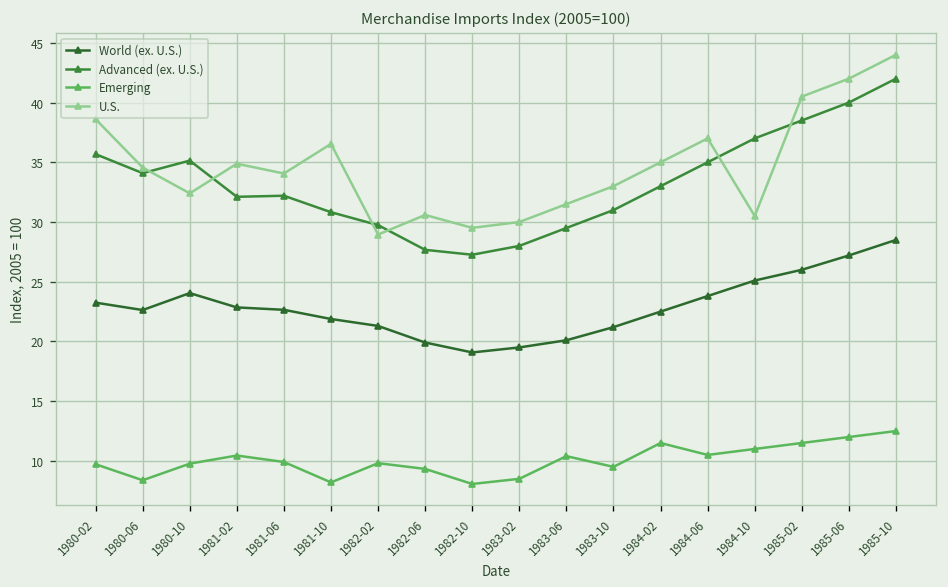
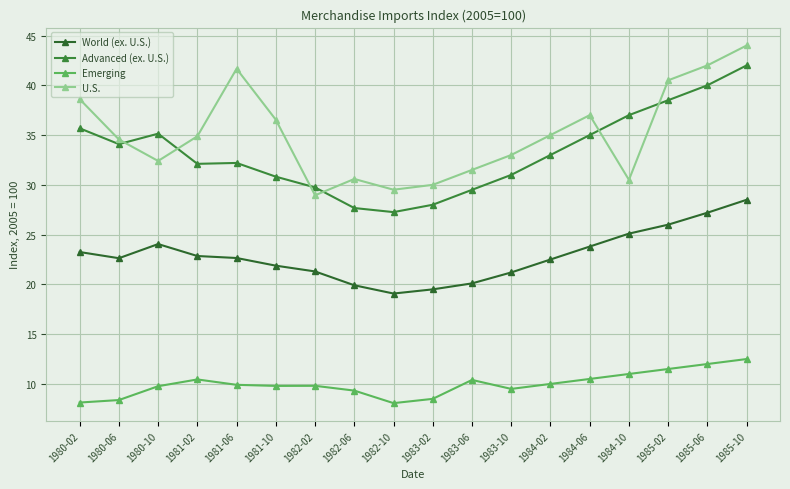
  {
    "Emerging": {
-     "1980-02": 10,
+     "1980-02": 8,
      "1980-06": 8,
      "1980-10": 10,
      "1981-02": 10,
      "1981-06": 10,
-     "1981-10": 8,
+     "1981-10": 10,
      "1982-02": 10,
      "1982-06": 9,
      "1982-10": 8,
      "1983-02": 9,
      "1983-06": 10,
      "1983-10": 10,
-     "1984-02": 12,
+     "1984-02": 10,
      "1984-06": 11,
      "1984-10": 11,
      "1985-02": 12,
      "1985-06": 12,
      "1985-10": 13
    },
    "U.S.": {
      "1980-02": 39,
      "1980-06": 35,
      "1980-10": 32,
      "1981-02": 35,
-     "1981-06": 34,
+     "1981-06": 42,
      "1981-10": 37,
      "1982-02": 29,
      "1982-06": 31,
      "1982-10": 30,
      "1983-02": 30,
      "1983-06": 32,
      "1983-10": 33,
      "1984-02": 35,
      "1984-06": 37,
      "1984-10": 31,
      "1985-02": 41,
      "1985-06": 42,
      "1985-10": 44
    }
  }
